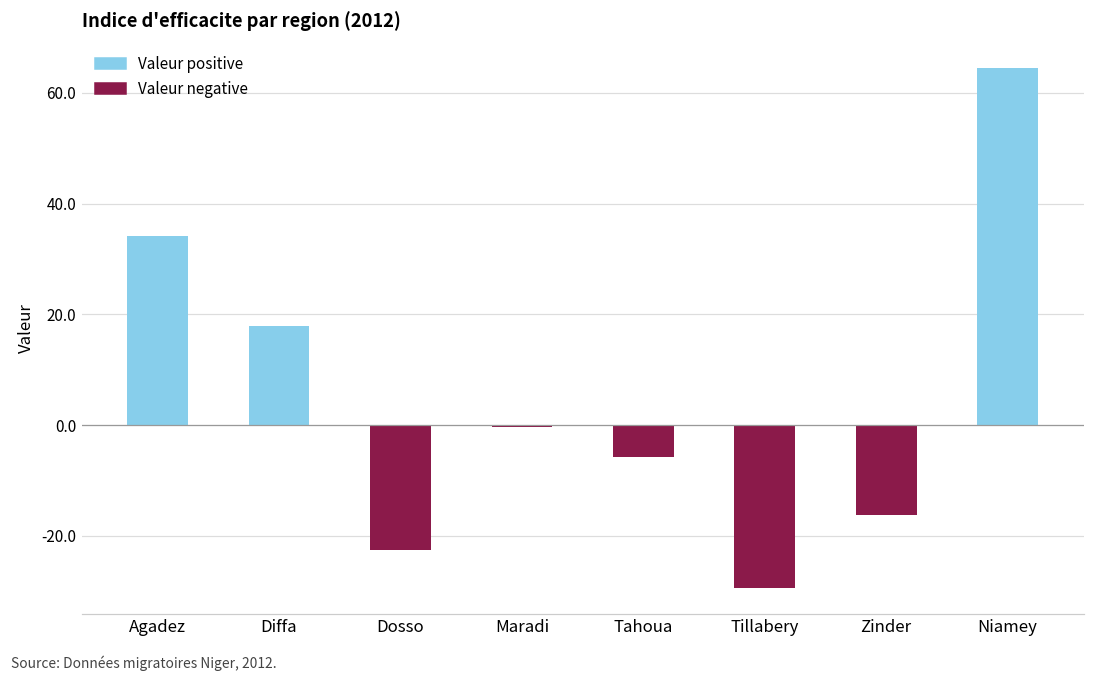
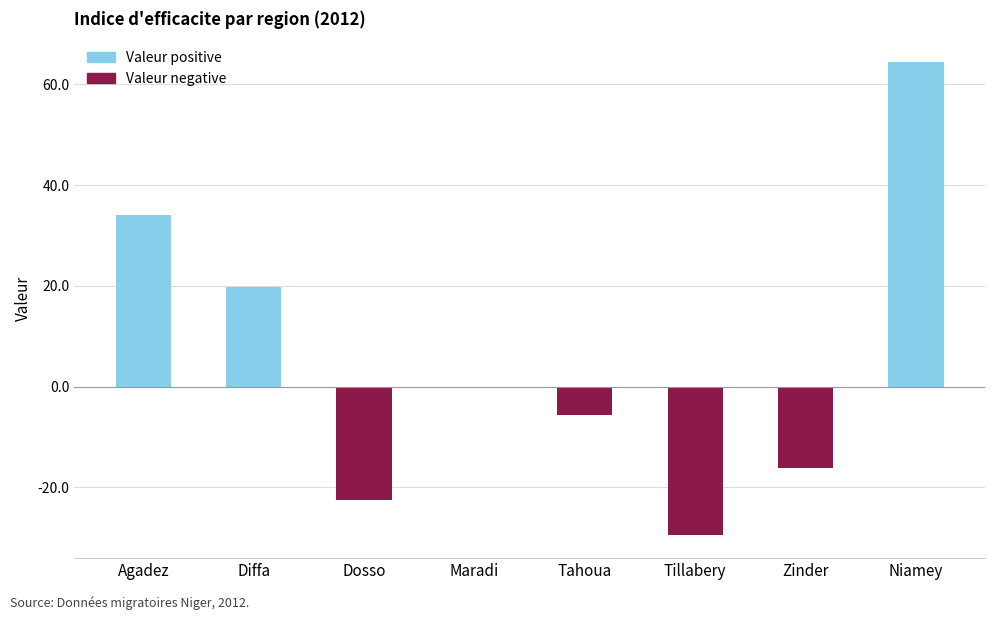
  {
    "Agadez": 34,
-   "Diffa": 18,
+   "Diffa": 20,
    "Dosso": -23,
    "Tahoua": -6,
    "Tillabery": -29,
    "Zinder": -16,
    "Niamey": 64
  }
